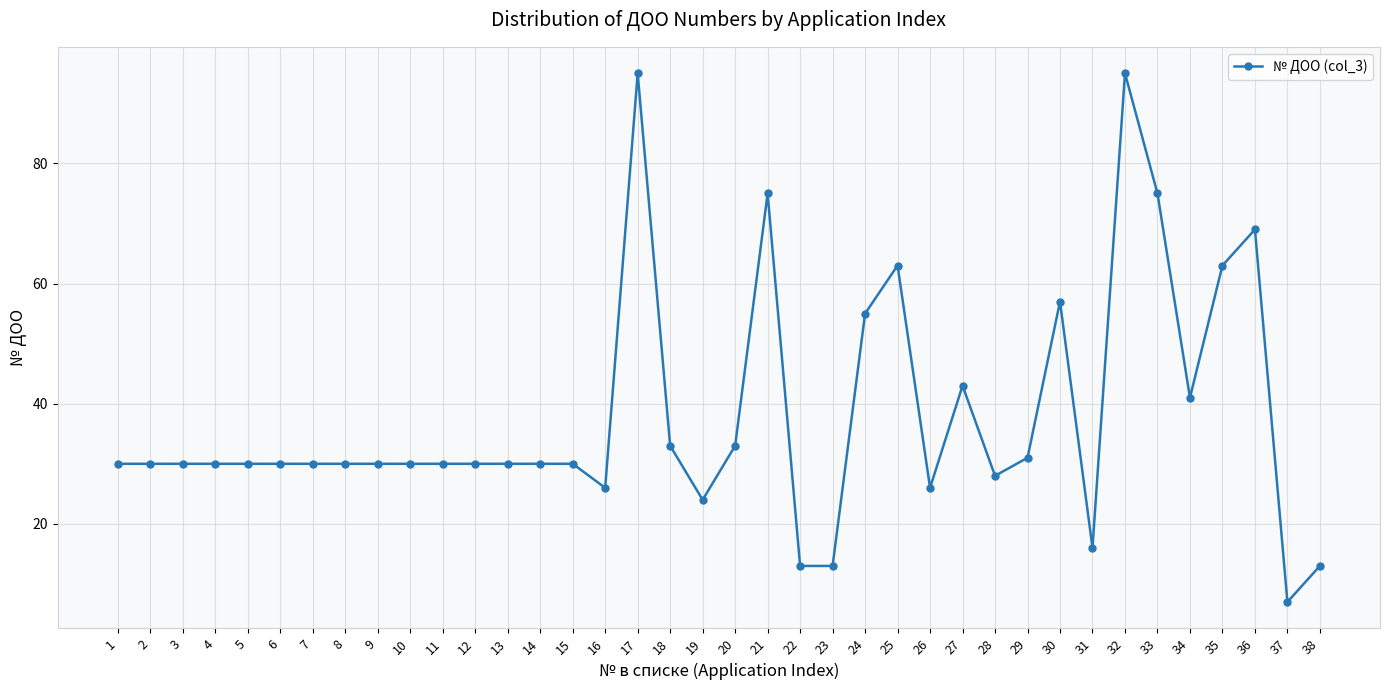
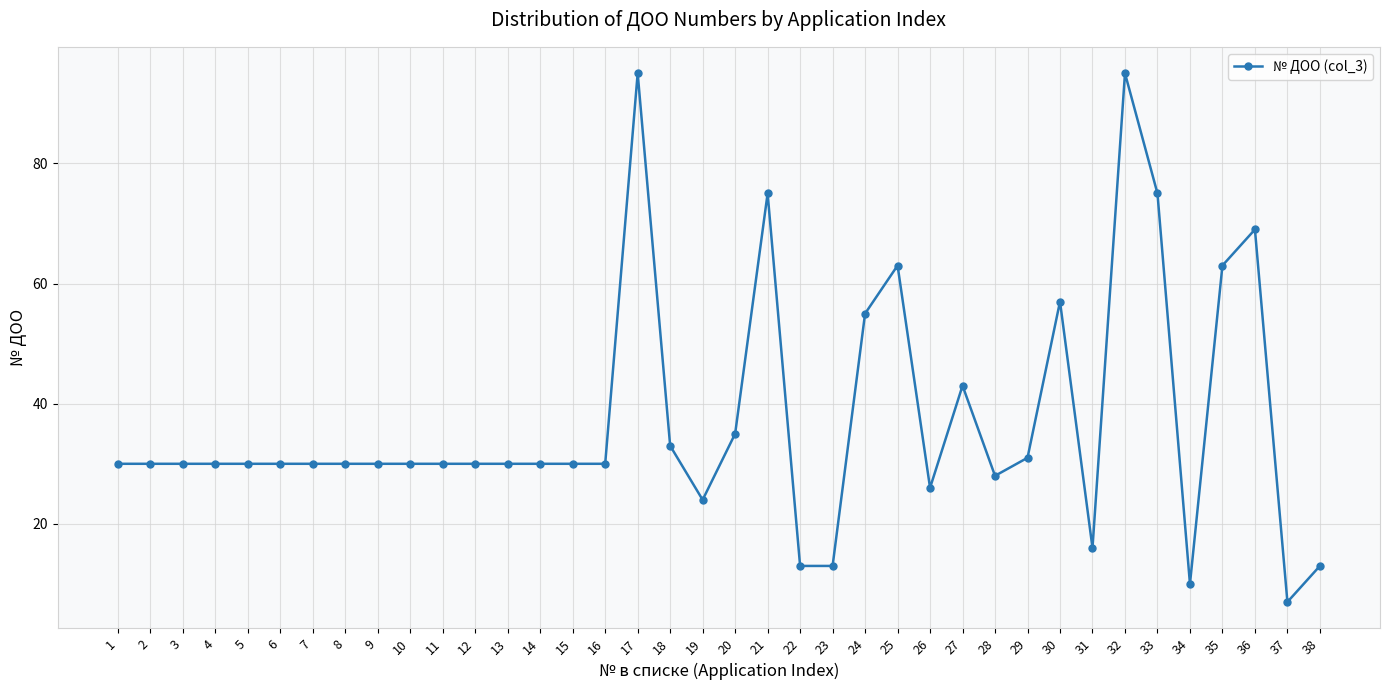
  {
    "1": 30,
    "2": 30,
    "3": 30,
    "4": 30,
    "5": 30,
    "6": 30,
    "7": 30,
    "8": 30,
    "9": 30,
    "10": 30,
    "11": 30,
    "12": 30,
    "13": 30,
    "14": 30,
    "15": 30,
-   "16": 26,
+   "16": 30,
    "17": 95,
    "18": 33,
    "19": 24,
-   "20": 33,
+   "20": 35,
    "21": 75,
    "22": 13,
    "23": 13,
    "24": 55,
    "25": 63,
    "26": 26,
    "27": 43,
    "28": 28,
    "29": 31,
    "30": 57,
    "31": 16,
    "32": 95,
    "33": 75,
-   "34": 41,
+   "34": 10,
    "35": 63,
    "36": 69,
    "37": 7,
    "38": 13
  }
